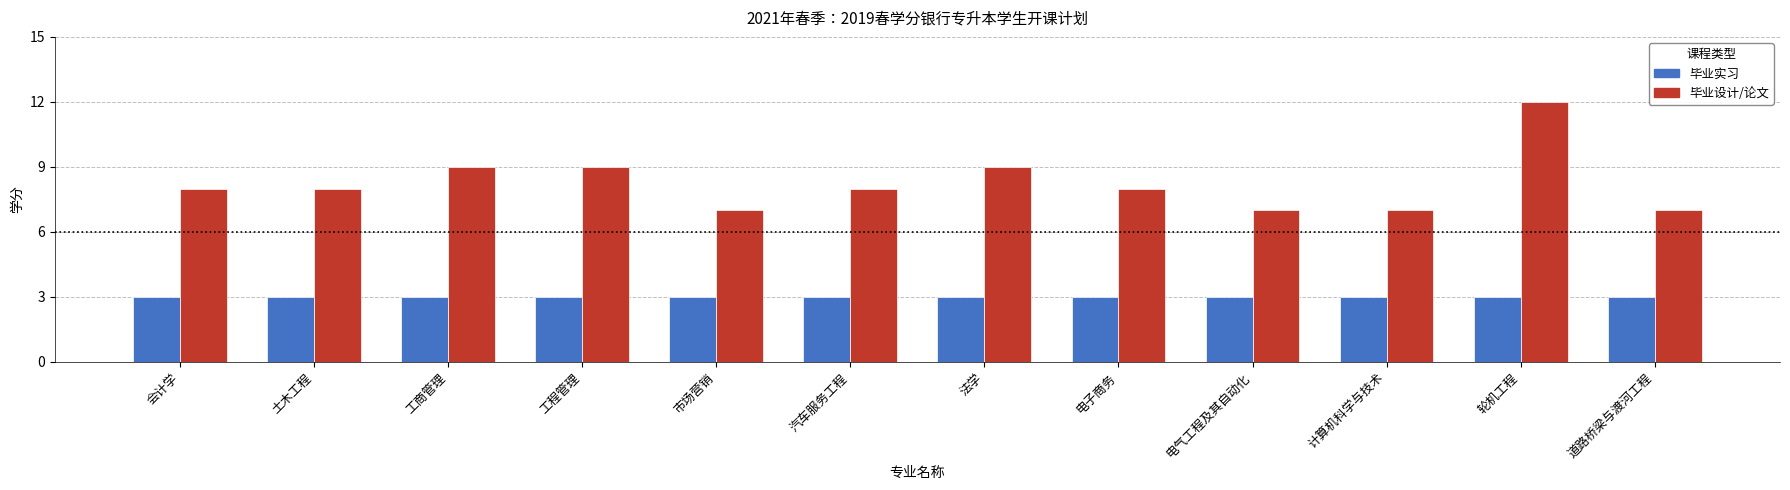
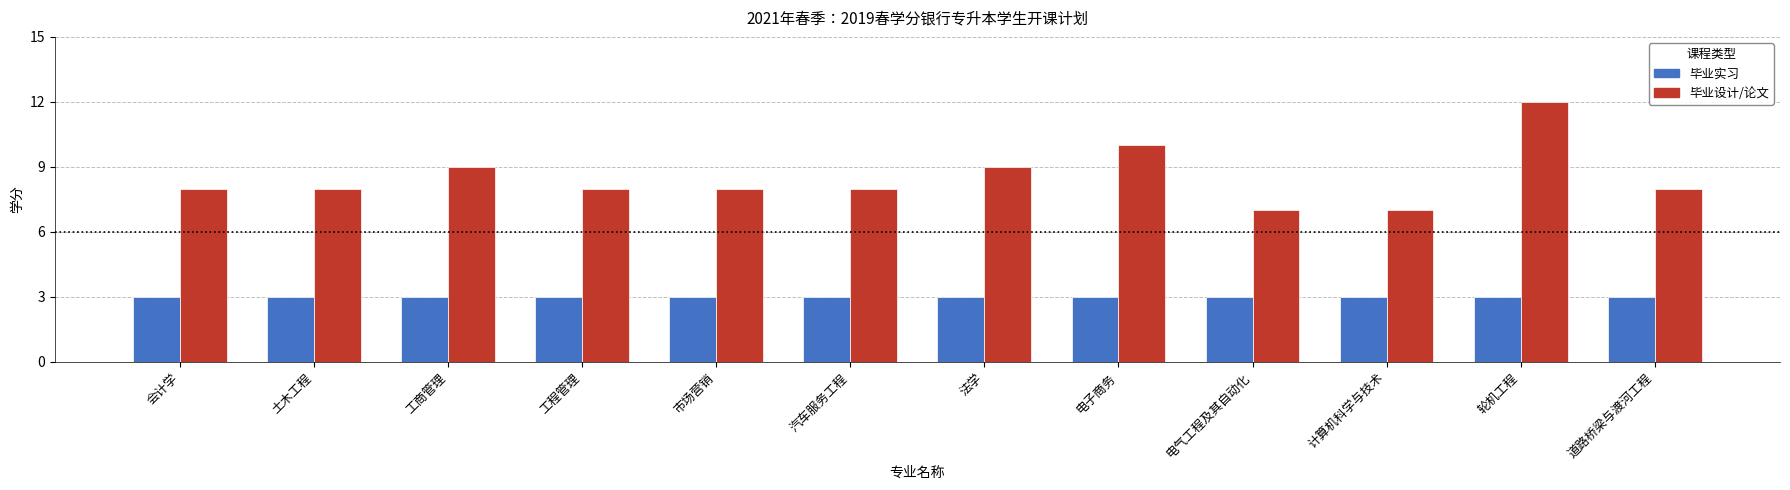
  {
    "毕业实习": {
      "会计学": 3,
      "土木工程": 3,
      "工商管理": 3,
      "工程管理": 3,
      "市场营销": 3,
      "汽车服务工程": 3,
      "法学": 3,
      "电子商务": 3,
      "电气工程及其自动化": 3,
      "计算机科学与技术": 3,
      "轮机工程": 3,
      "道路桥梁与渡河工程": 3
    },
    "毕业设计/论文": {
      "会计学": 8,
      "土木工程": 8,
      "工商管理": 9,
-     "工程管理": 9,
-     "市场营销": 7,
+     "工程管理": 8,
+     "市场营销": 8,
      "汽车服务工程": 8,
      "法学": 9,
-     "电子商务": 8,
+     "电子商务": 10,
      "电气工程及其自动化": 7,
      "计算机科学与技术": 7,
      "轮机工程": 12,
-     "道路桥梁与渡河工程": 7
+     "道路桥梁与渡河工程": 8
    }
  }
